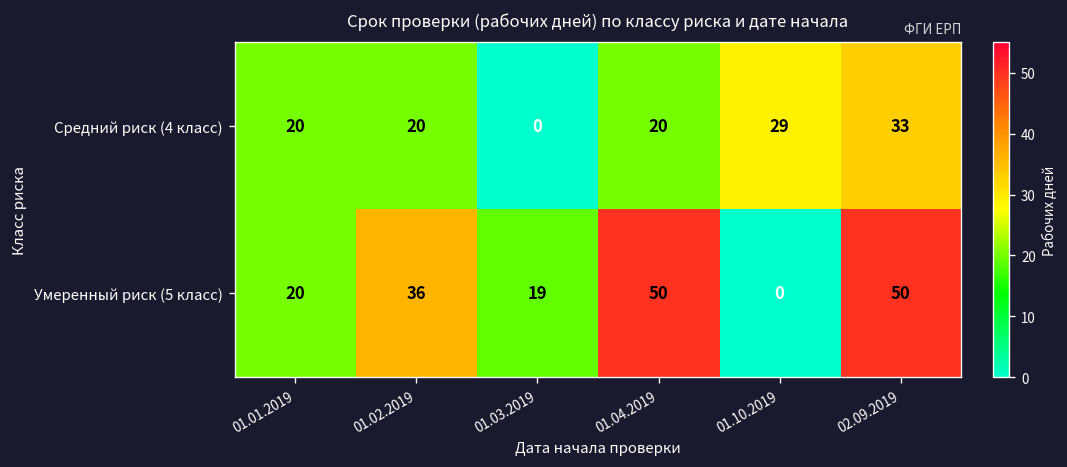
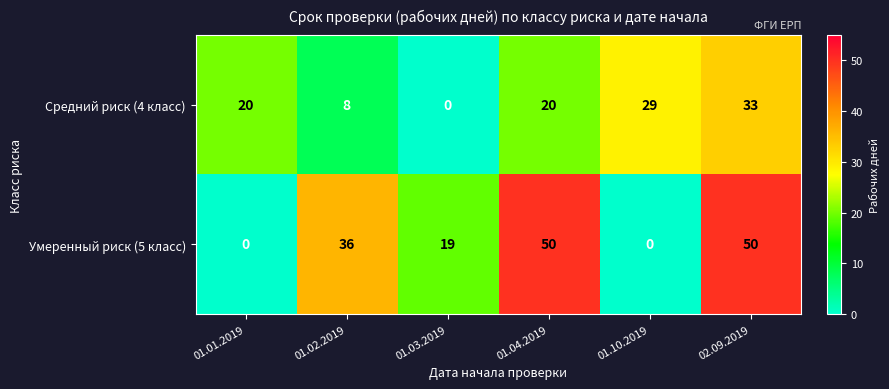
  {
    "Средний риск (4 класс)": {
      "01.01.2019": 20,
-     "01.02.2019": 20,
+     "01.02.2019": 8,
      "01.03.2019": 0,
      "01.04.2019": 20,
      "01.10.2019": 29,
      "02.09.2019": 33
    },
    "Умеренный риск (5 класс)": {
-     "01.01.2019": 20,
+     "01.01.2019": 0,
      "01.02.2019": 36,
      "01.03.2019": 19,
      "01.04.2019": 50,
      "01.10.2019": 0,
      "02.09.2019": 50
    }
  }
